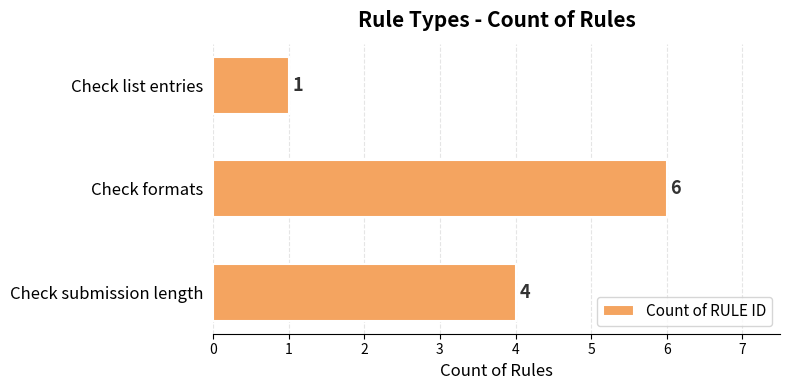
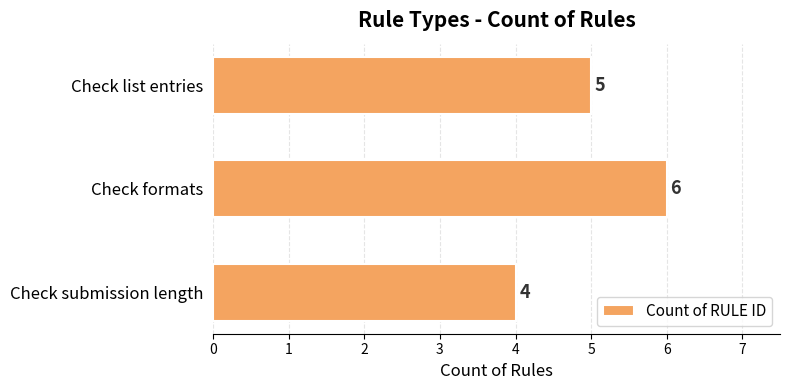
  {
-   "Check list entries": 1,
+   "Check list entries": 5,
    "Check formats": 6,
    "Check submission length": 4
  }
